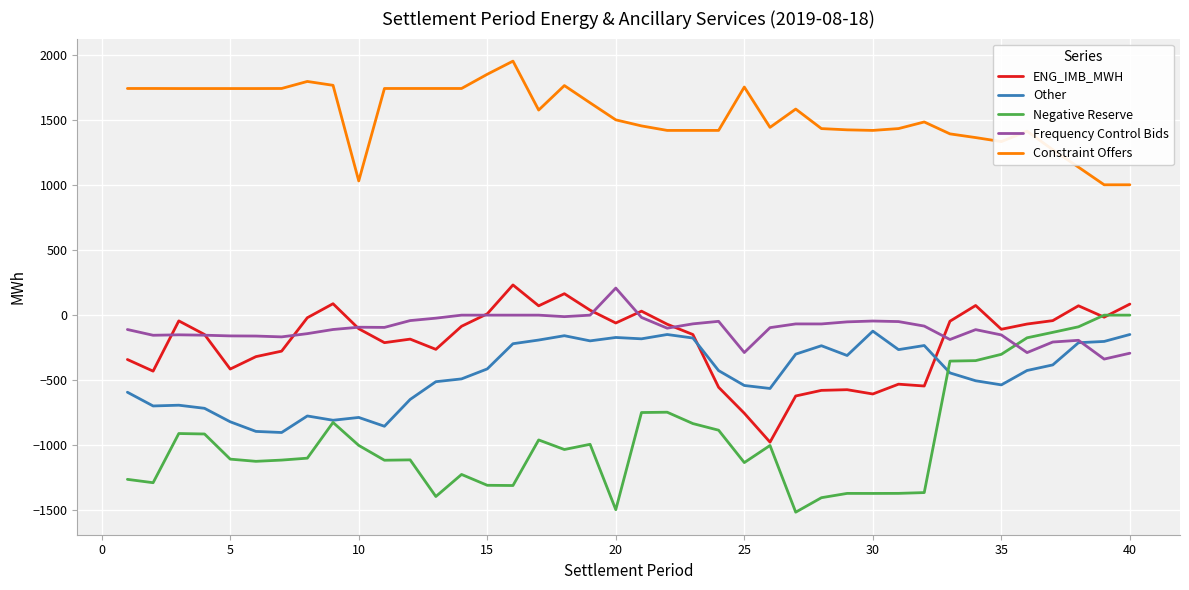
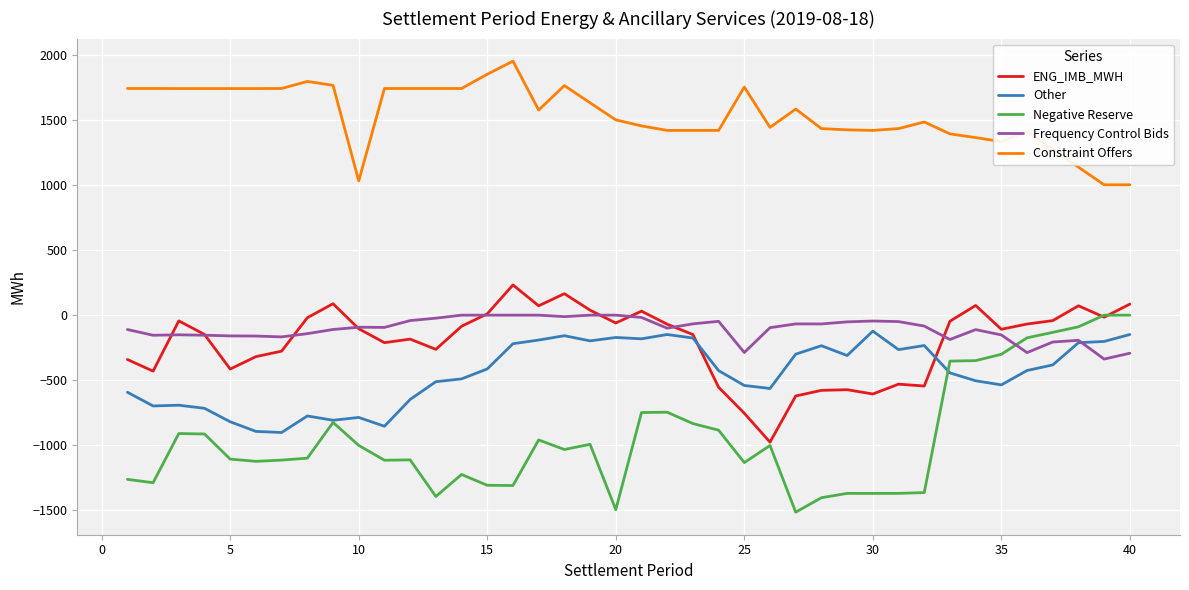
  {
    "ENG_IMB_MWH": {
      "5": -410,
      "20": -60,
      "25": -750,
      "30": -610,
      "35": -110,
      "40": 80
    },
    "Other": {
      "5": -820,
      "10": -790,
      "15": -410,
      "20": -170,
      "25": -540,
      "30": -120,
      "35": -540,
      "40": -150
    },
    "Negative Reserve": {
      "5": -1110,
      "10": -1000,
      "15": -1310,
      "20": -1490,
      "25": -1130,
      "30": -1370,
      "35": -300,
      "40": 0
    },
    "Frequency Control Bids": {
      "5": -160,
-     "20": 210,
+     "20": 0,
      "25": -290,
      "30": -50,
      "35": -150,
      "40": -290
    },
    "Constraint Offers": {
      "5": 1740,
      "10": 1030,
      "15": 1850,
      "20": 1500,
      "25": 1750,
      "30": 1420,
      "40": 1000
    }
  }
